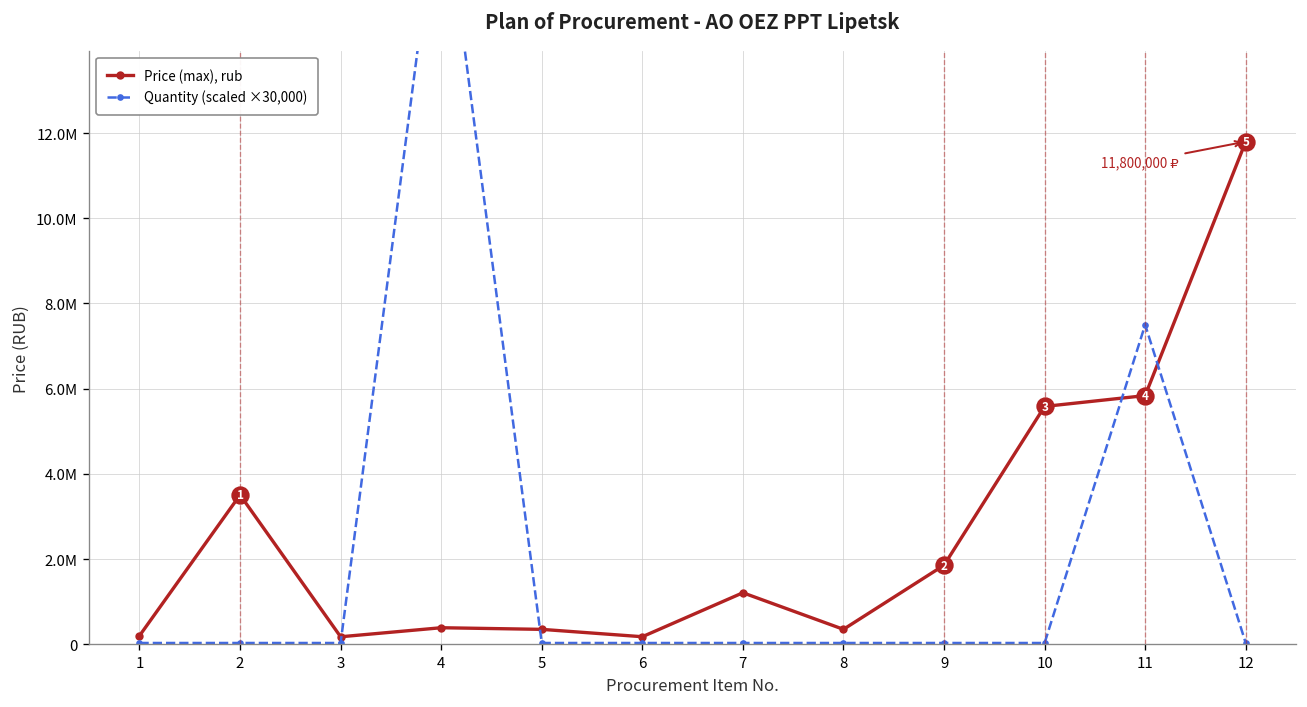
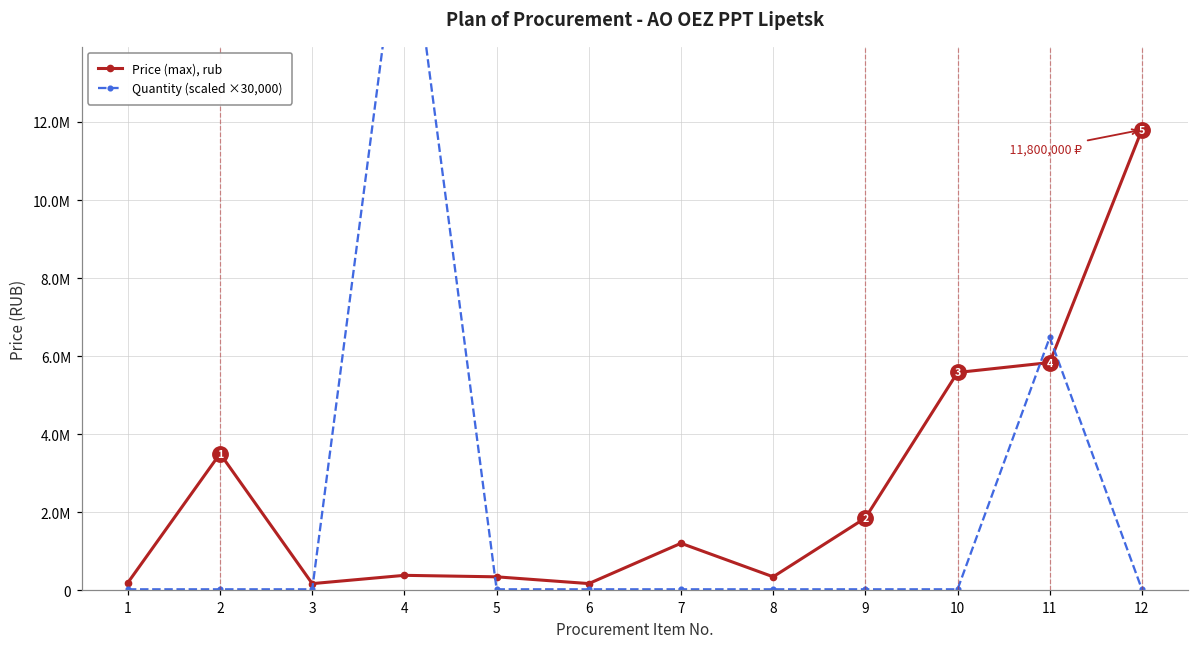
  {
    "Quantity (scaled ×30,000)": {
      "1": 0,
      "2": 0,
      "3": 0,
      "5": 0,
      "6": 0,
      "7": 0,
      "8": 0,
      "9": 0,
      "10": 0,
-     "11": 7500000,
+     "11": 6500000,
      "12": 0
    }
  }
